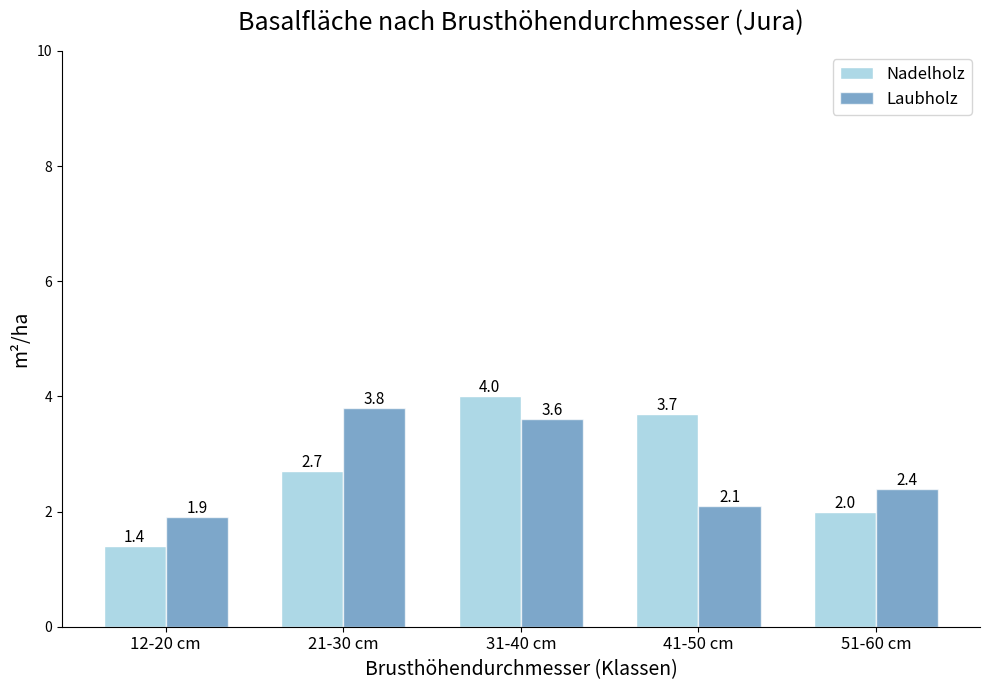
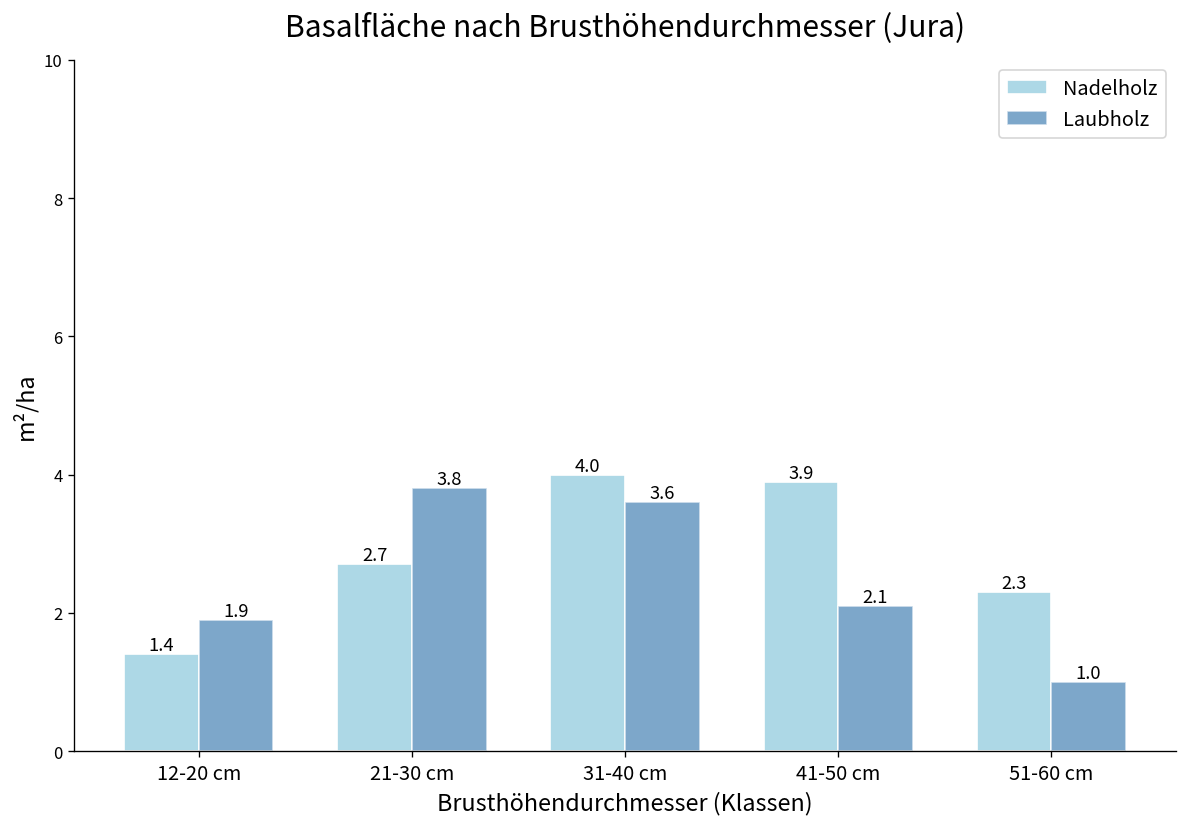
  {
    "Nadelholz": {
      "12-20 cm": 1.4,
      "21-30 cm": 2.7,
      "31-40 cm": 4.0,
-     "41-50 cm": 3.7,
-     "51-60 cm": 2.0
+     "41-50 cm": 3.9,
+     "51-60 cm": 2.3
    },
    "Laubholz": {
      "12-20 cm": 1.9,
      "21-30 cm": 3.8,
      "31-40 cm": 3.6,
      "41-50 cm": 2.1,
-     "51-60 cm": 2.4
+     "51-60 cm": 1.0
    }
  }
